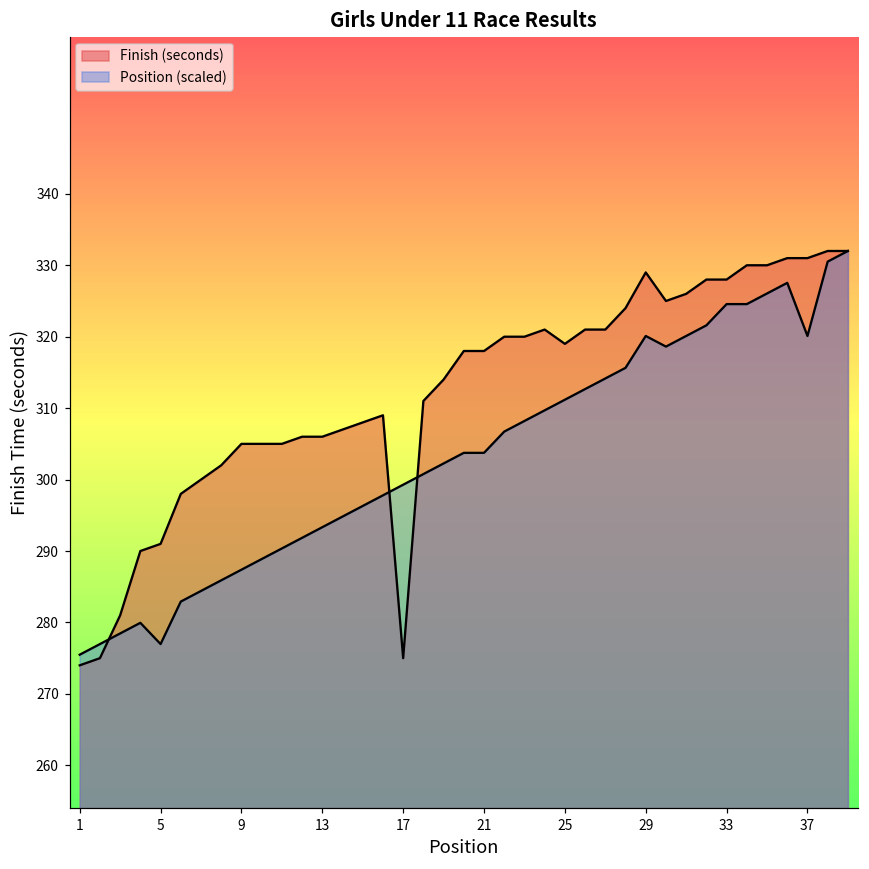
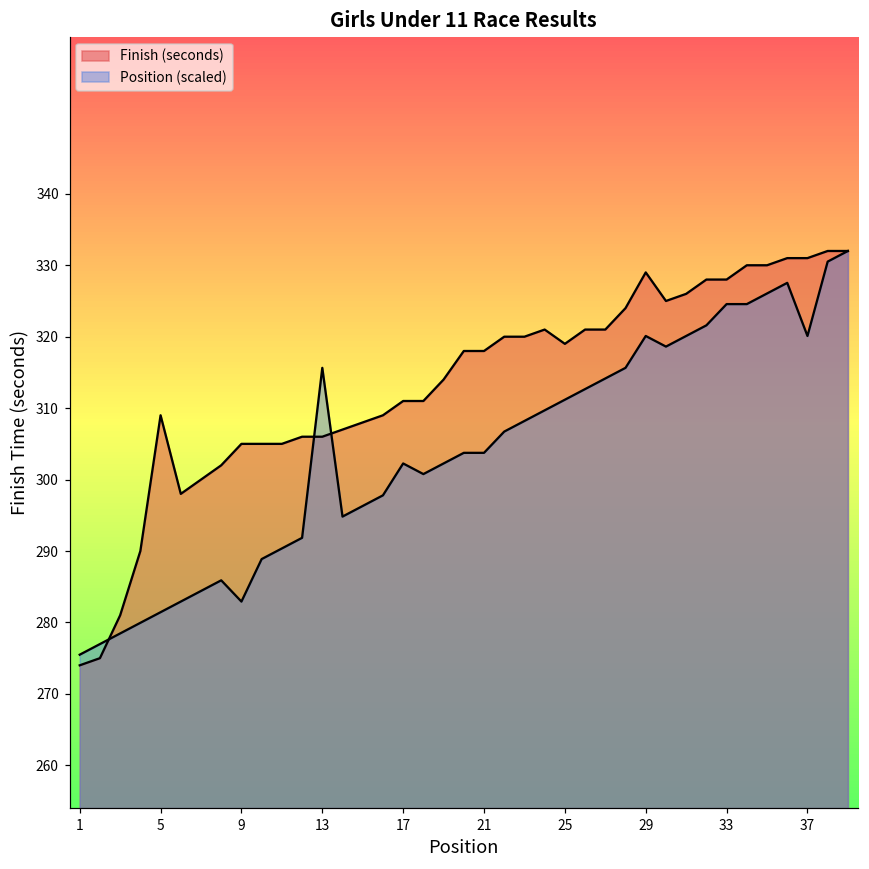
  {
    "Finish (seconds)": {
      "1": 274,
-     "5": 291,
+     "5": 309,
      "9": 305,
      "13": 306,
-     "17": 275,
+     "17": 311,
      "21": 318,
      "25": 319,
      "29": 329,
      "33": 328,
      "37": 331
    },
    "Position (scaled)": {
      "1": 275,
-     "5": 277,
-     "9": 287,
-     "13": 293,
-     "17": 299,
+     "5": 281,
+     "9": 283,
+     "13": 316,
+     "17": 302,
      "21": 304,
      "25": 311,
      "29": 320,
      "33": 325,
      "37": 320
    }
  }
